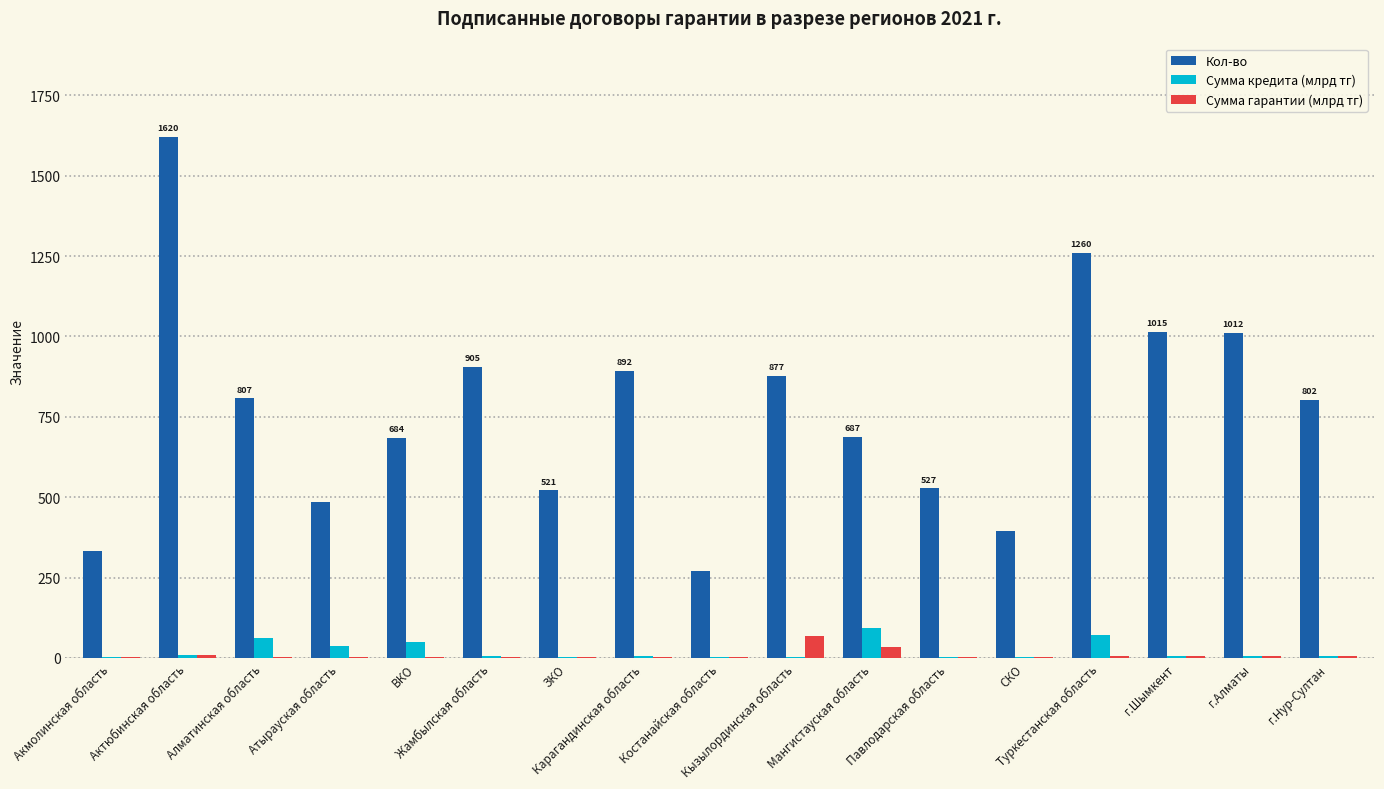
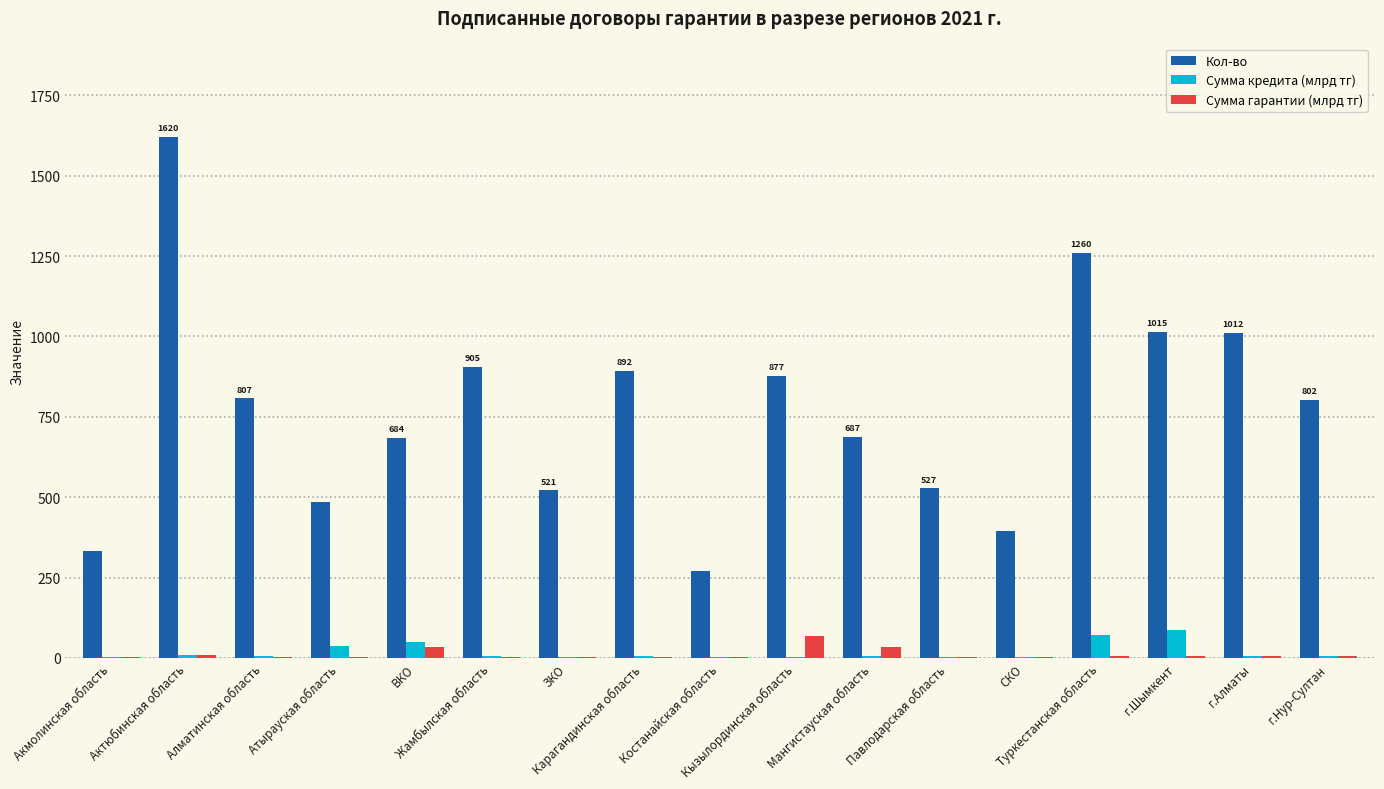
  {
    "Кол-во": {
      "Актюбинская область": 1620,
      "Алматинская область": 807,
      "ВКО": 684,
      "Жамбылская область": 905,
      "ЗКО": 521,
      "Карагандинская область": 892,
      "Кызылординская область": 877,
      "Мангистауская область": 687,
      "Павлодарская область": 527,
      "Туркестанская область": 1260,
      "г.Шымкент": 1015,
      "г.Алматы": 1012,
      "г.Нур-Султан": 802
    },
    "Сумма кредита (млрд тг)": {
      "Актюбинская область": 10,
-     "Алматинская область": 60,
+     "Алматинская область": 0,
      "Атырауская область": 40,
      "ВКО": 50,
-     "Мангистауская область": 90,
+     "Мангистауская область": 10,
      "Туркестанская область": 70,
-     "г.Шымкент": 10
+     "г.Шымкент": 90
    },
    "Сумма гарантии (млрд тг)": {
-     "ВКО": 0,
+     "ВКО": 40,
      "Кызылординская область": 70,
      "Мангистауская область": 30
    }
  }
